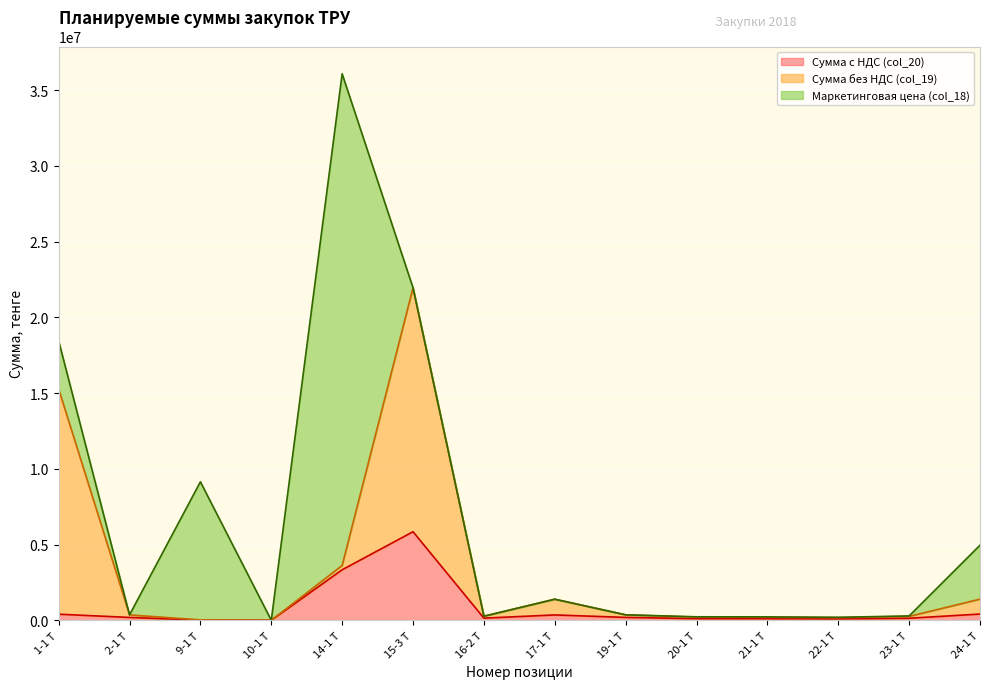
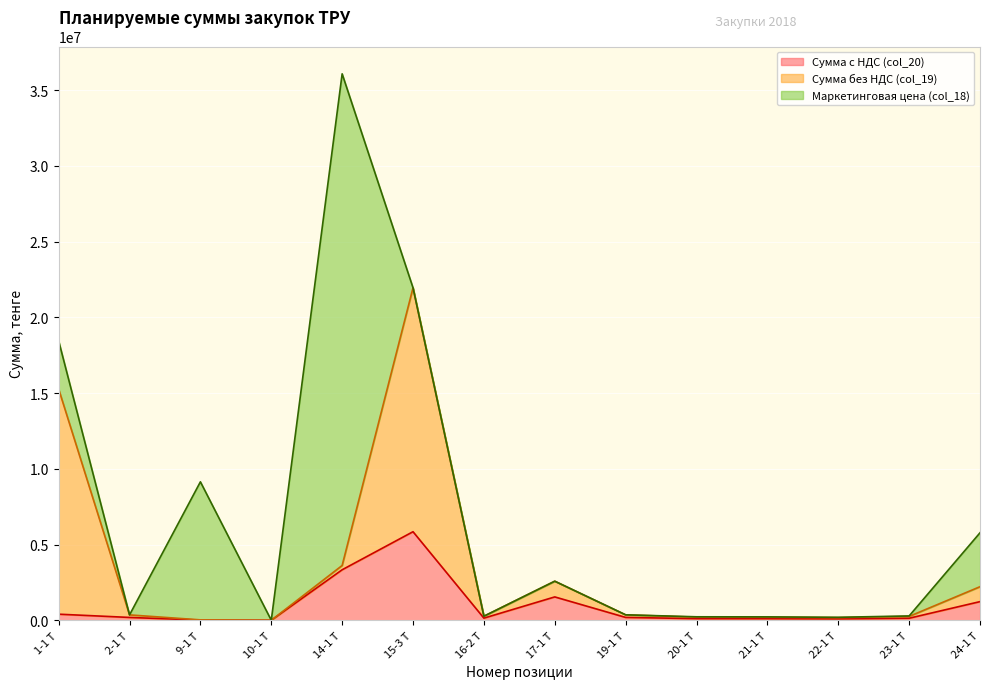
  {
    "Сумма с НДС (col_20)": {
      "1-1 Т": 400000,
      "14-1 Т": 3300000,
      "15-3 Т": 5800000,
-     "17-1 Т": 400000,
+     "17-1 Т": 1500000,
      "19-1 Т": 200000,
-     "24-1 Т": 400000
+     "24-1 Т": 1200000
    },
    "Сумма без НДС (col_19)": {
      "1-1 Т": 14900000,
      "14-1 Т": 300000,
      "24-1 Т": 1000000
    },
    "Маркетинговая цена (col_18)": {
      "1-1 Т": 3200000,
      "9-1 Т": 9100000,
      "14-1 Т": 32500000,
      "24-1 Т": 3600000
    }
  }
